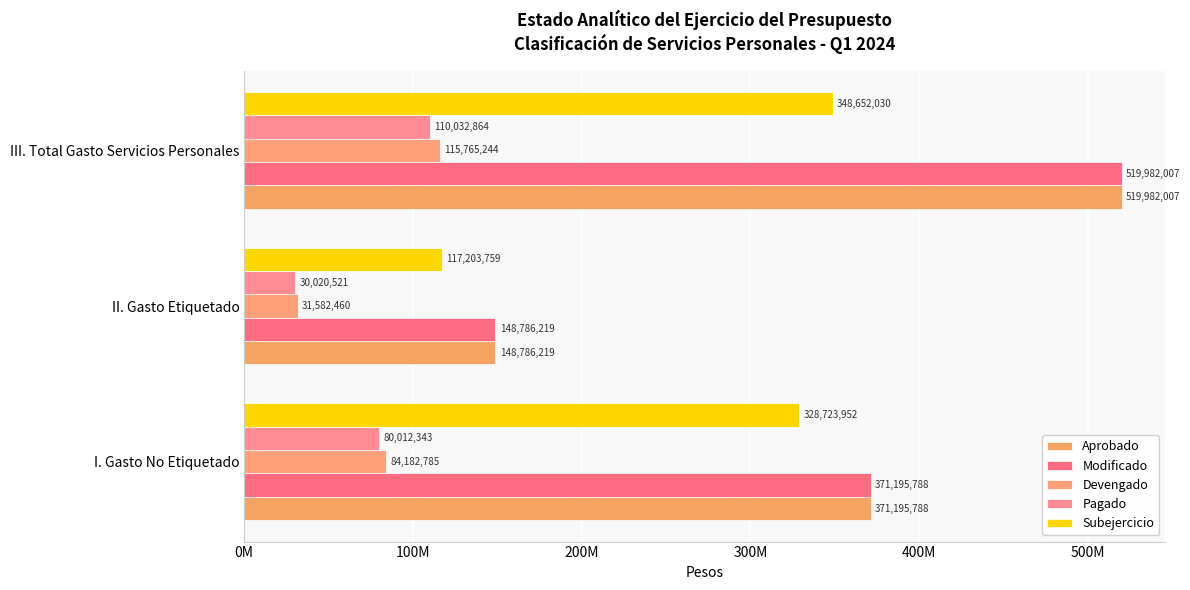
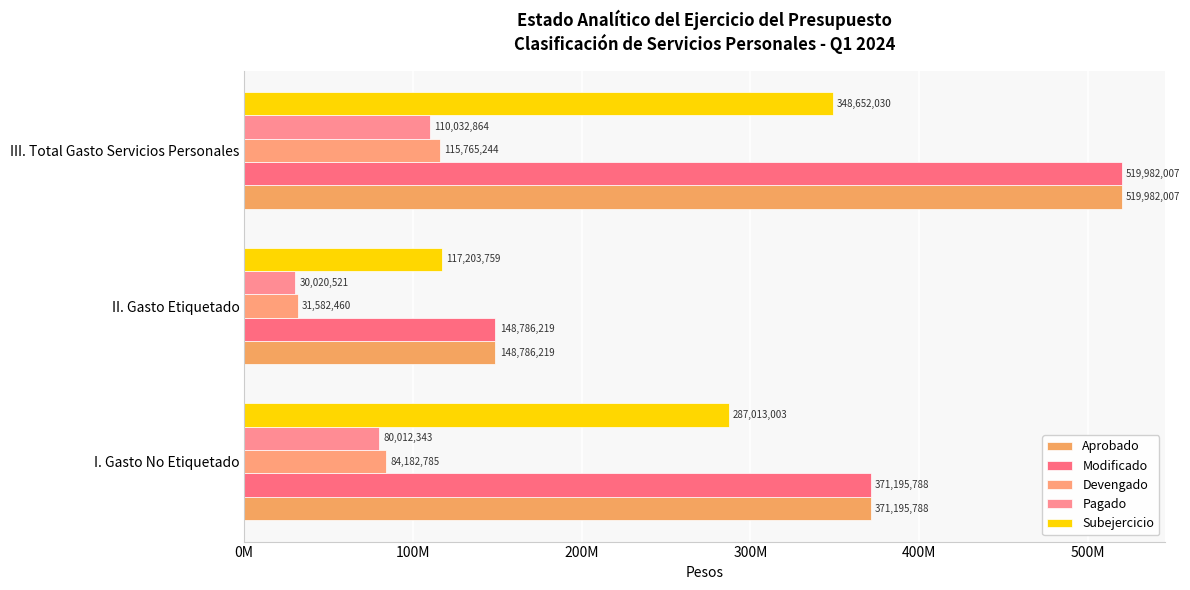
  {
    "Subejercicio": {
      "III. Total Gasto Servicios Personales": "348,652,030",
      "II. Gasto Etiquetado": "117,203,759",
-     "I. Gasto No Etiquetado": "328,723,952"
+     "I. Gasto No Etiquetado": "287,013,003"
    }
  }
